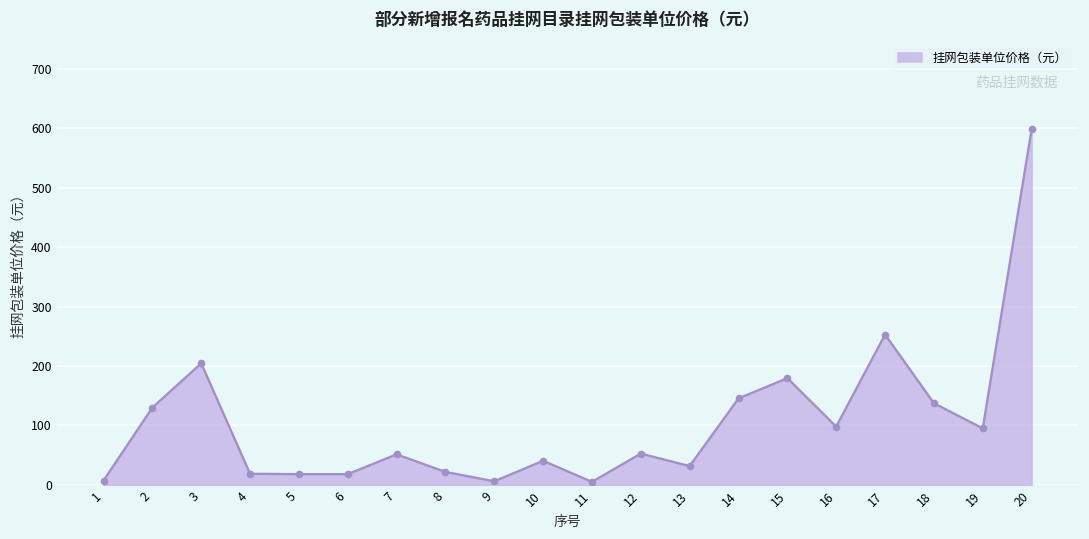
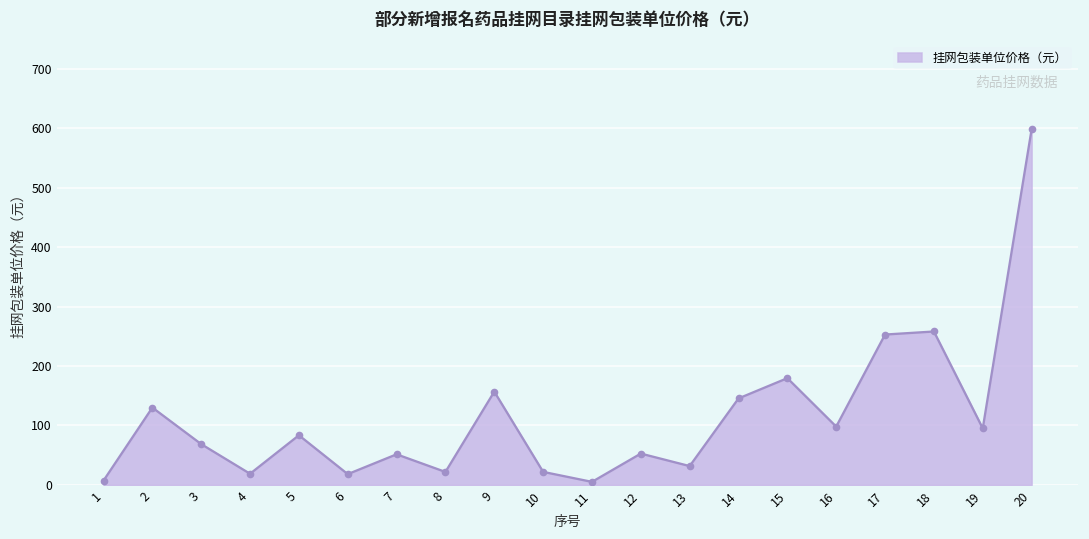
  {
    "1": 10,
    "2": 130,
-   "3": 200,
+   "3": 70,
    "4": 20,
-   "5": 20,
+   "5": 80,
    "6": 20,
    "7": 50,
    "8": 20,
-   "9": 10,
-   "10": 40,
+   "9": 160,
+   "10": 20,
    "11": 10,
    "12": 50,
    "13": 30,
    "14": 150,
    "15": 180,
    "16": 100,
    "17": 250,
-   "18": 140,
+   "18": 260,
    "19": 90,
    "20": 600
  }
